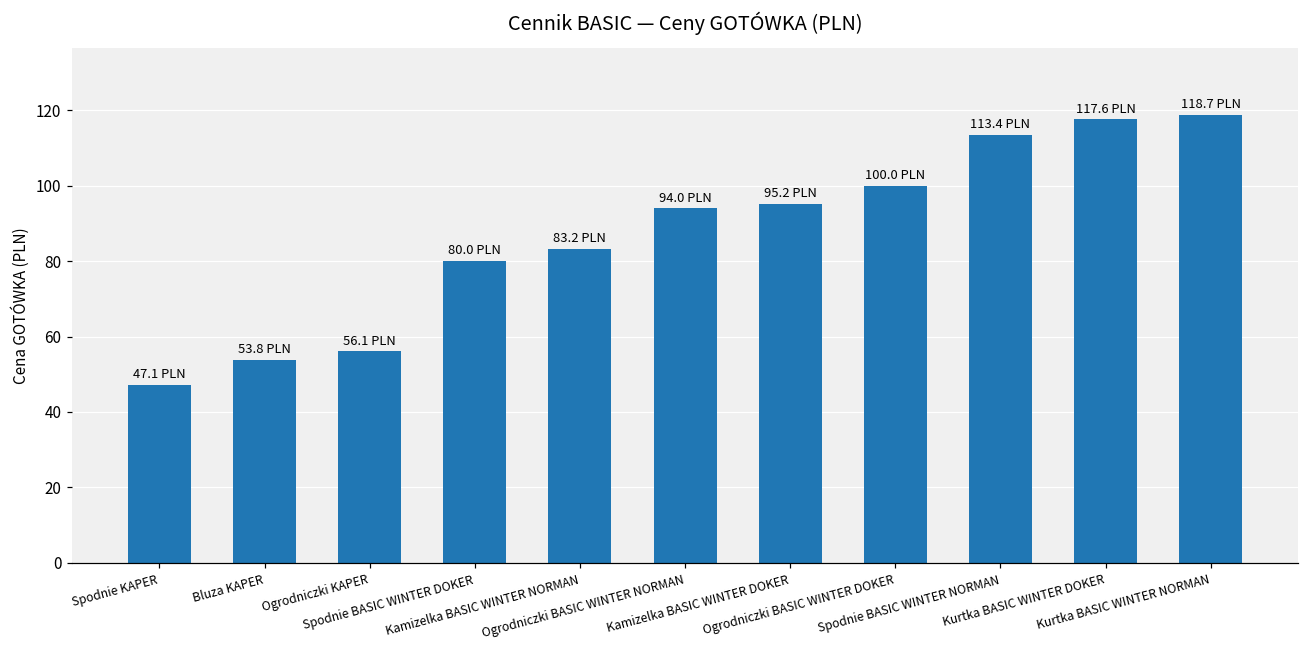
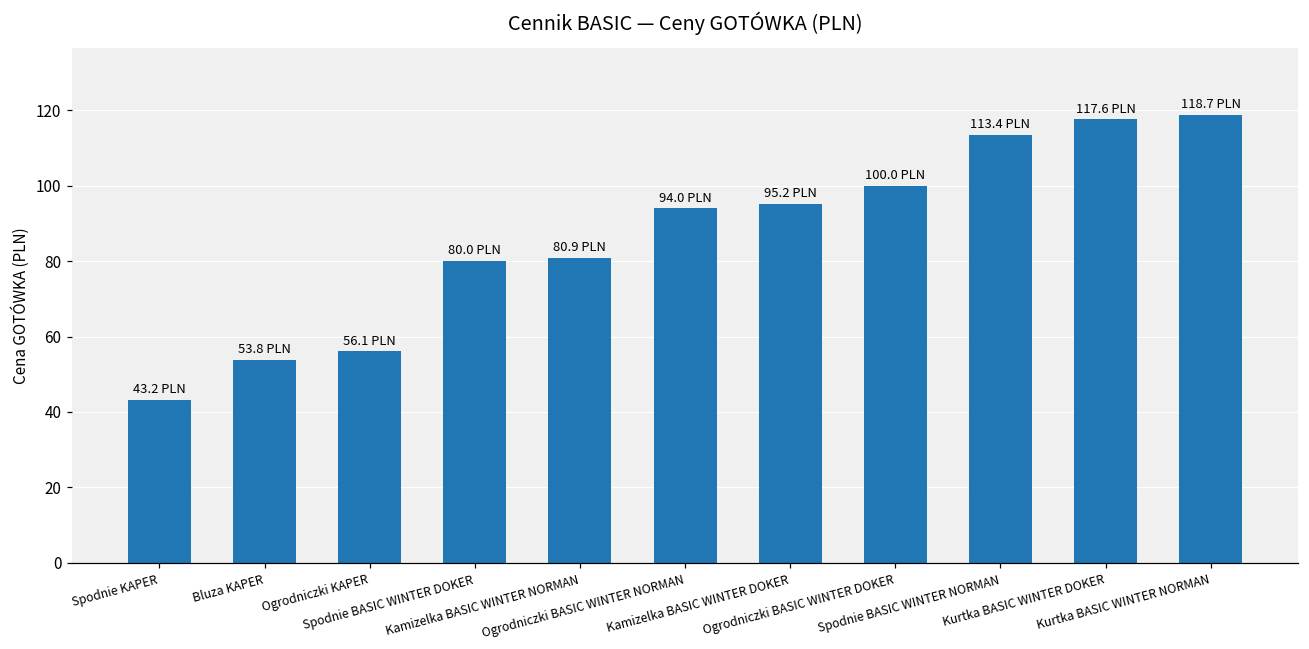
  {
-   "Spodnie KAPER": 47.1,
+   "Spodnie KAPER": 43.2,
    "Bluza KAPER": 53.8,
    "Ogrodniczki KAPER": 56.1,
    "Spodnie BASIC WINTER DOKER": 80.0,
-   "Kamizelka BASIC WINTER NORMAN": 83.2,
+   "Kamizelka BASIC WINTER NORMAN": 80.9,
    "Ogrodniczki BASIC WINTER NORMAN": 94.0,
    "Kamizelka BASIC WINTER DOKER": 95.2,
    "Ogrodniczki BASIC WINTER DOKER": 100.0,
    "Spodnie BASIC WINTER NORMAN": 113.4,
    "Kurtka BASIC WINTER DOKER": 117.6,
    "Kurtka BASIC WINTER NORMAN": 118.7
  }
